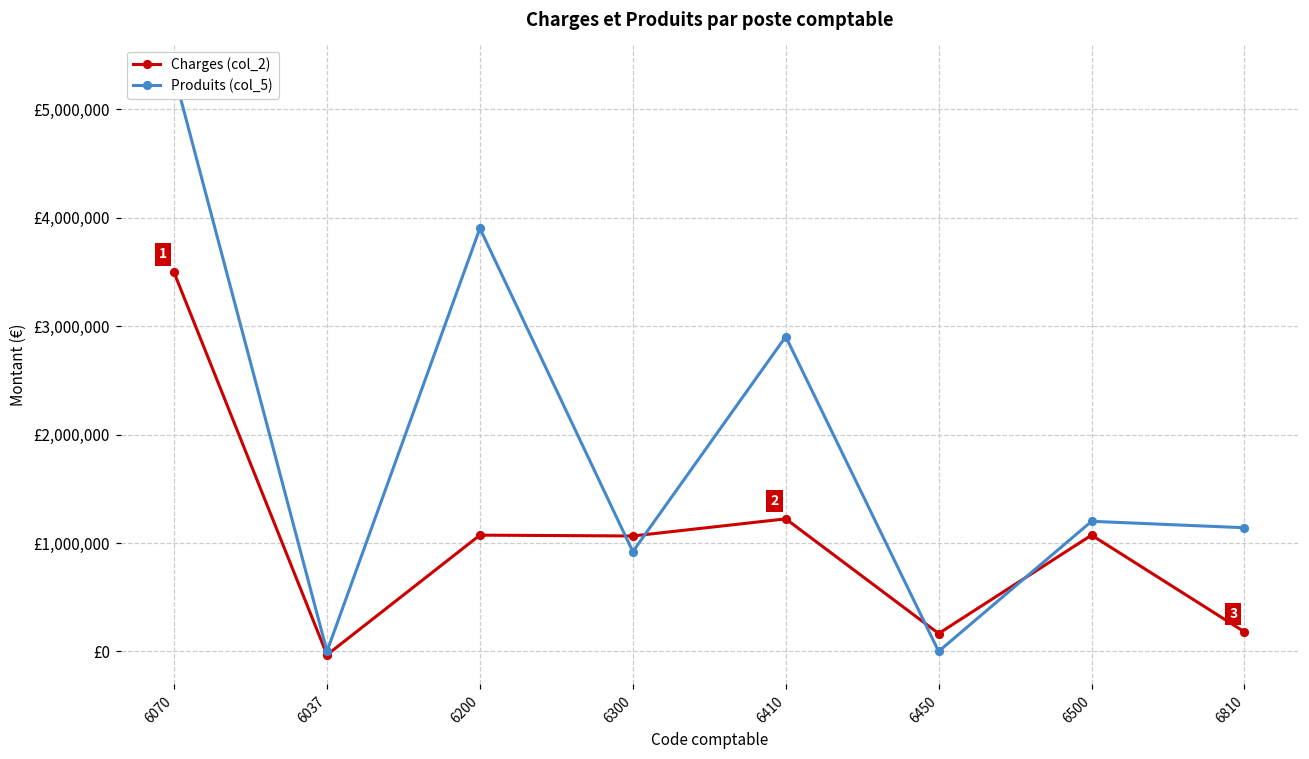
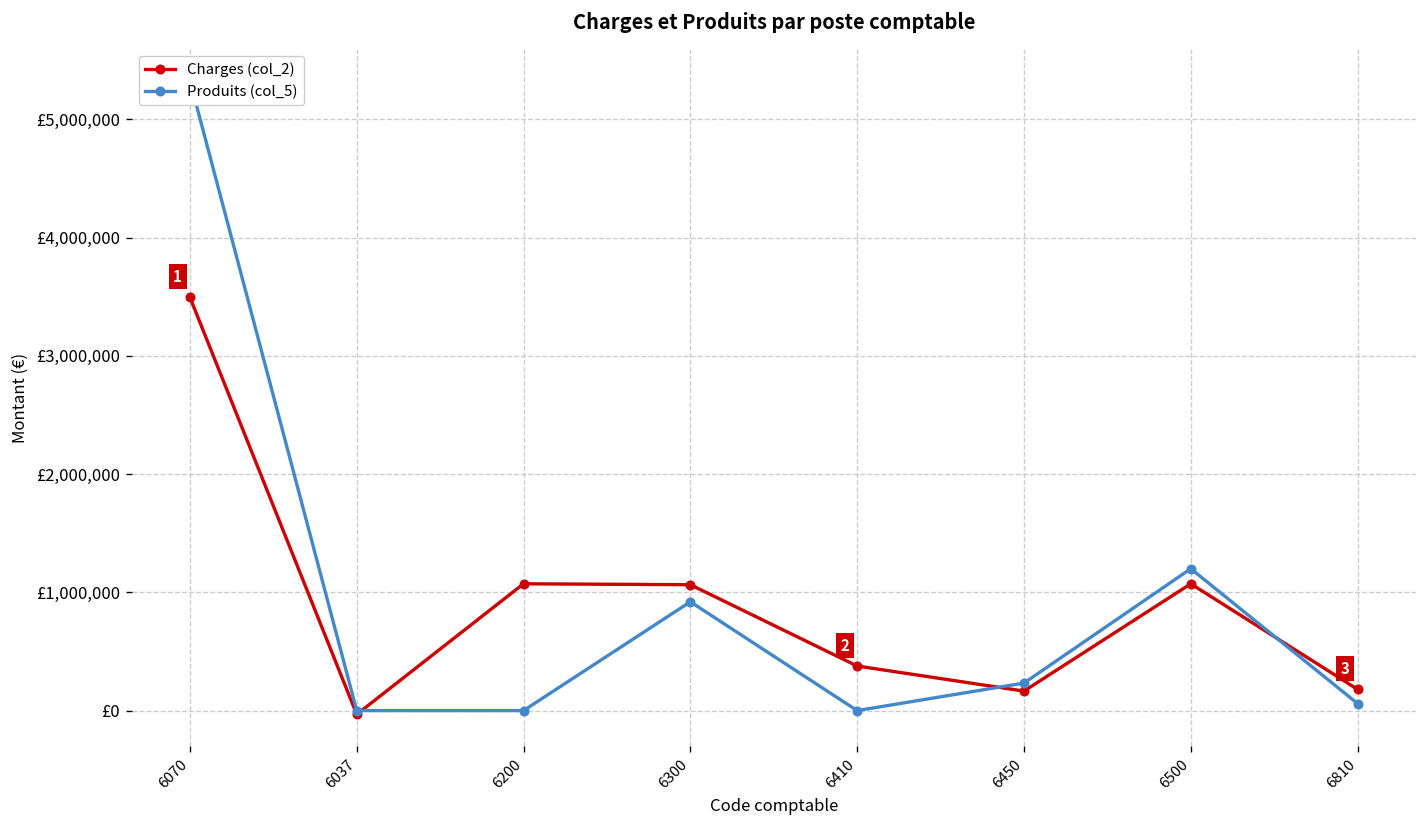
  {
    "Charges (col_2)": {
      "6037": "£0",
      "6200": "£1,100,000",
      "6300": "£1,100,000",
-     "6410": "£1,200,000",
+     "6410": "£400,000",
      "6450": "£200,000",
      "6500": "£1,100,000"
    },
    "Produits (col_5)": {
      "6037": "£0",
-     "6200": "£3,900,000",
+     "6200": "£0",
      "6300": "£900,000",
-     "6410": "£2,900,000",
-     "6450": "£0",
+     "6410": "£0",
+     "6450": "£200,000",
      "6500": "£1,200,000",
-     "6810": "£1,100,000"
+     "6810": "£100,000"
    }
  }
